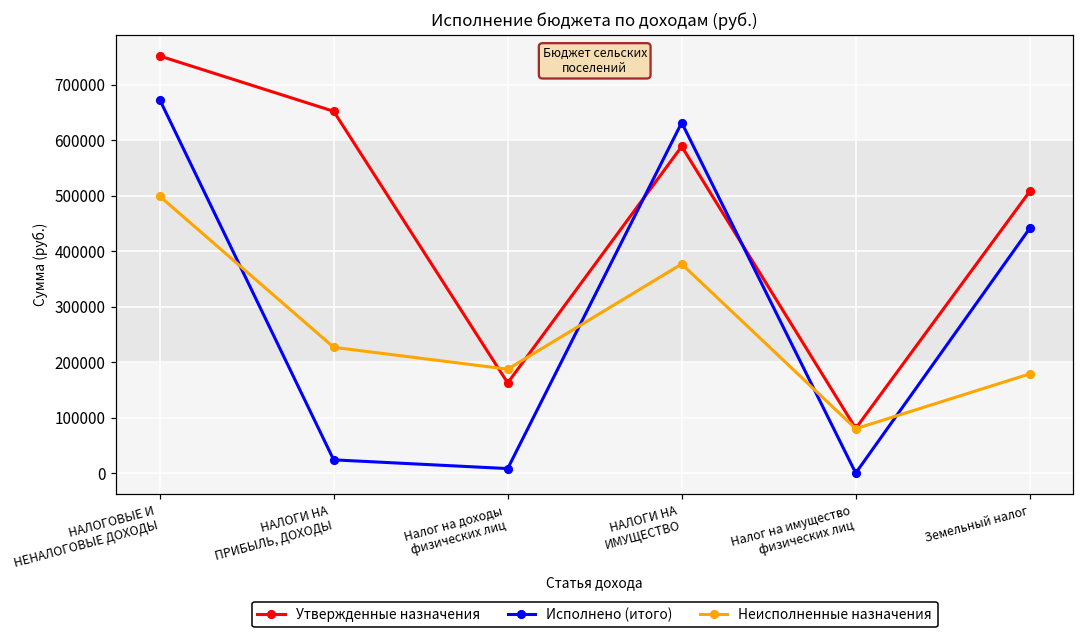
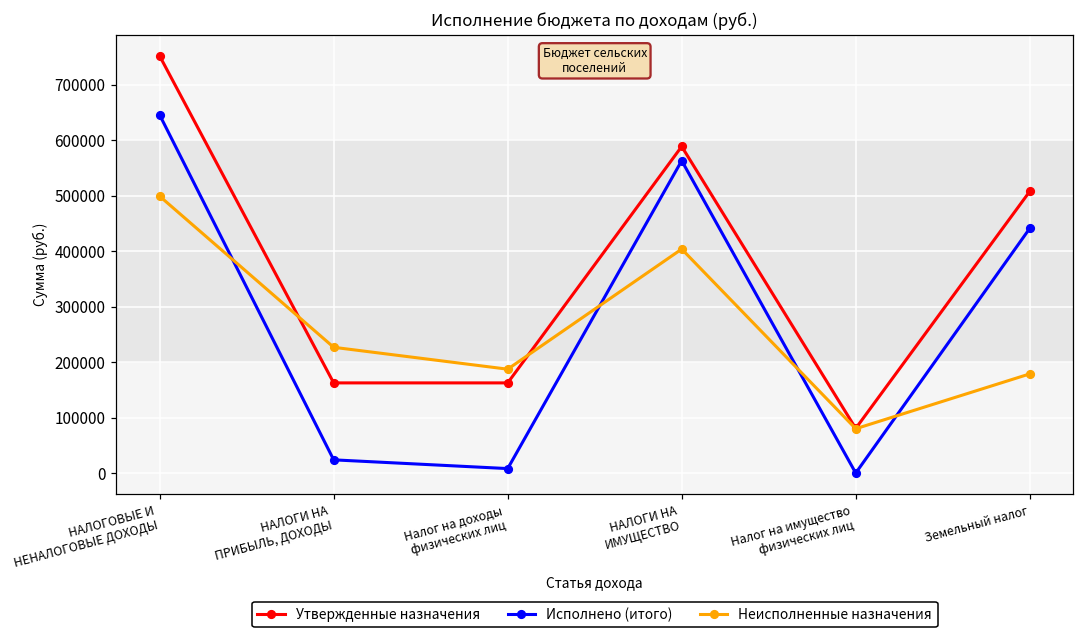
  {
    "Утвержденные назначения": {
      "НАЛОГОВЫЕ И НЕНАЛОГОВЫЕ ДОХОДЫ": 750000,
-     "НАЛОГИ НА ПРИБЫЛЬ, ДОХОДЫ": 650000,
+     "НАЛОГИ НА ПРИБЫЛЬ, ДОХОДЫ": 160000,
      "Налог на доходы физических лиц": 160000,
      "НАЛОГИ НА ИМУЩЕСТВО": 590000,
      "Земельный налог": 510000
    },
    "Исполнено (итого)": {
-     "НАЛОГОВЫЕ И НЕНАЛОГОВЫЕ ДОХОДЫ": 670000,
+     "НАЛОГОВЫЕ И НЕНАЛОГОВЫЕ ДОХОДЫ": 650000,
      "НАЛОГИ НА ПРИБЫЛЬ, ДОХОДЫ": 20000,
      "Налог на доходы физических лиц": 10000,
-     "НАЛОГИ НА ИМУЩЕСТВО": 630000,
+     "НАЛОГИ НА ИМУЩЕСТВО": 560000,
      "Налог на имущество физических лиц": 0,
      "Земельный налог": 440000
    },
    "Неисполненные назначения": {
      "НАЛОГОВЫЕ И НЕНАЛОГОВЫЕ ДОХОДЫ": 500000,
      "НАЛОГИ НА ПРИБЫЛЬ, ДОХОДЫ": 230000,
      "Налог на доходы физических лиц": 190000,
-     "НАЛОГИ НА ИМУЩЕСТВО": 380000,
+     "НАЛОГИ НА ИМУЩЕСТВО": 400000,
      "Земельный налог": 180000
    }
  }
